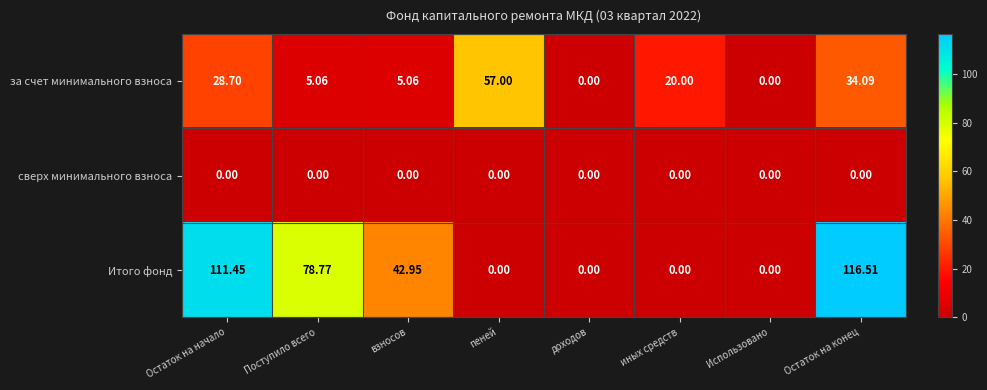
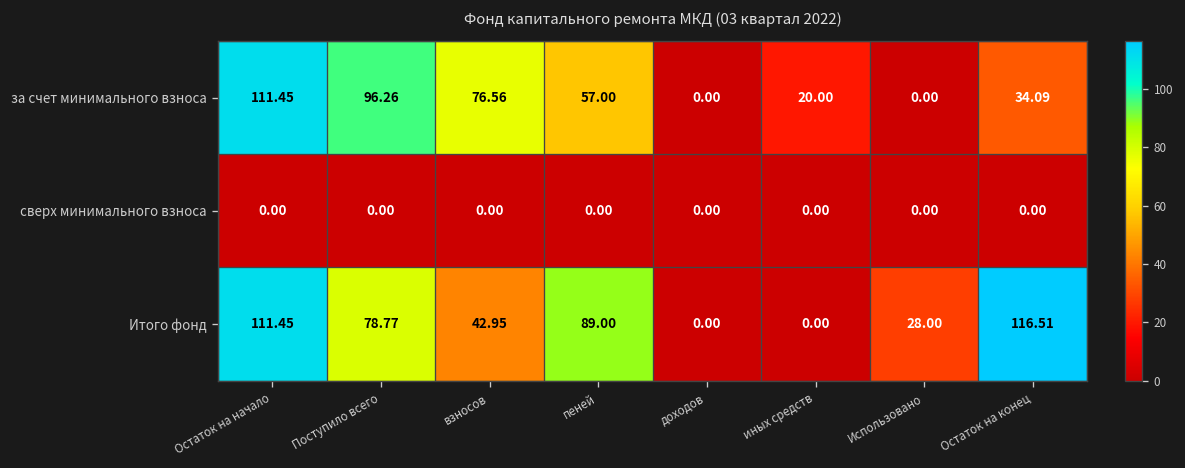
  {
    "за счет минимального взноса": {
-     "Остаток на начало": 28.70,
-     "Поступило всего": 5.06,
-     "взносов": 5.06,
+     "Остаток на начало": 111.45,
+     "Поступило всего": 96.26,
+     "взносов": 76.56,
      "пеней": 57.00,
      "доходов": 0.00,
      "иных средств": 20.00,
      "Использовано": 0.00,
      "Остаток на конец": 34.09
    },
    "сверх минимального взноса": {
      "Остаток на начало": 0.00,
      "Поступило всего": 0.00,
      "взносов": 0.00,
      "пеней": 0.00,
      "доходов": 0.00,
      "иных средств": 0.00,
      "Использовано": 0.00,
      "Остаток на конец": 0.00
    },
    "Итого фонд": {
      "Остаток на начало": 111.45,
      "Поступило всего": 78.77,
      "взносов": 42.95,
-     "пеней": 0.00,
+     "пеней": 89.00,
      "доходов": 0.00,
      "иных средств": 0.00,
-     "Использовано": 0.00,
+     "Использовано": 28.00,
      "Остаток на конец": 116.51
    }
  }
